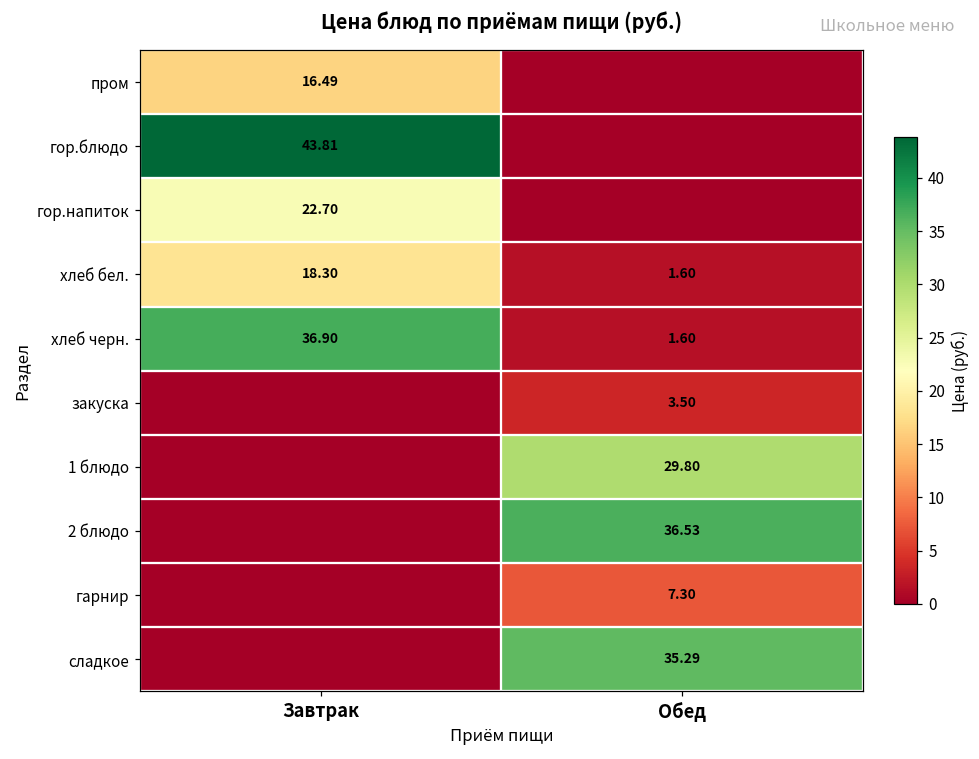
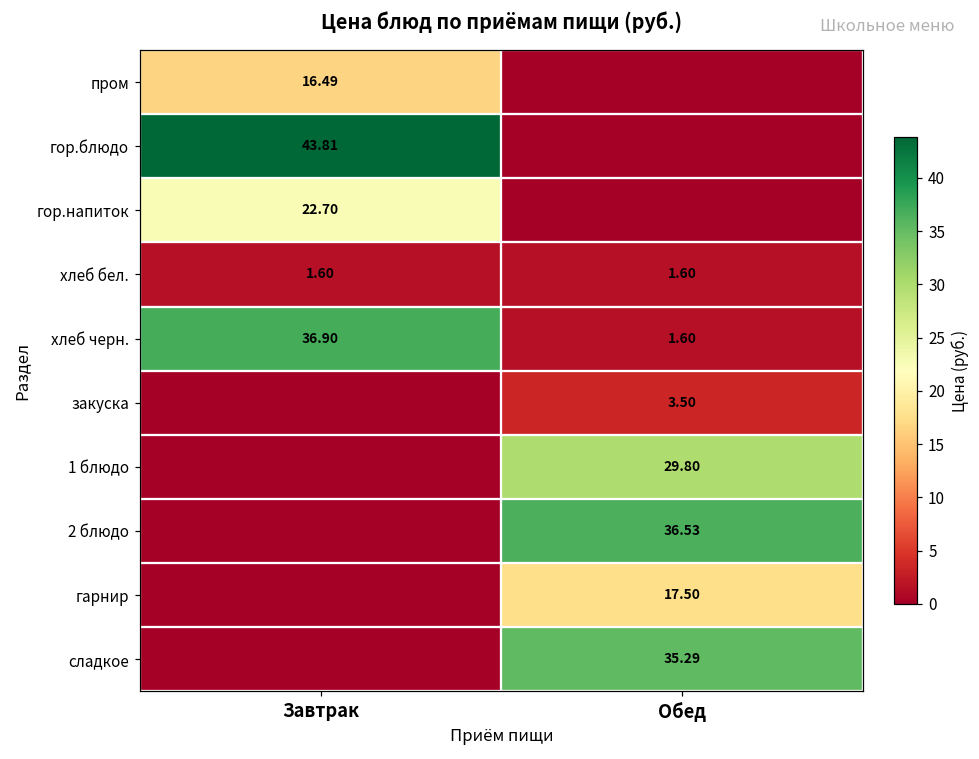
  {
    "пром": {
      "Завтрак": 16.49
    },
    "гор.блюдо": {
      "Завтрак": 43.81
    },
    "гор.напиток": {
      "Завтрак": 22.70
    },
    "хлеб бел.": {
-     "Завтрак": 18.30,
+     "Завтрак": 1.60,
      "Обед": 1.60
    },
    "хлеб черн.": {
      "Завтрак": 36.90,
      "Обед": 1.60
    },
    "закуска": {
      "Обед": 3.50
    },
    "1 блюдо": {
      "Обед": 29.80
    },
    "2 блюдо": {
      "Обед": 36.53
    },
    "гарнир": {
-     "Обед": 7.30
+     "Обед": 17.50
    },
    "сладкое": {
      "Обед": 35.29
    }
  }
